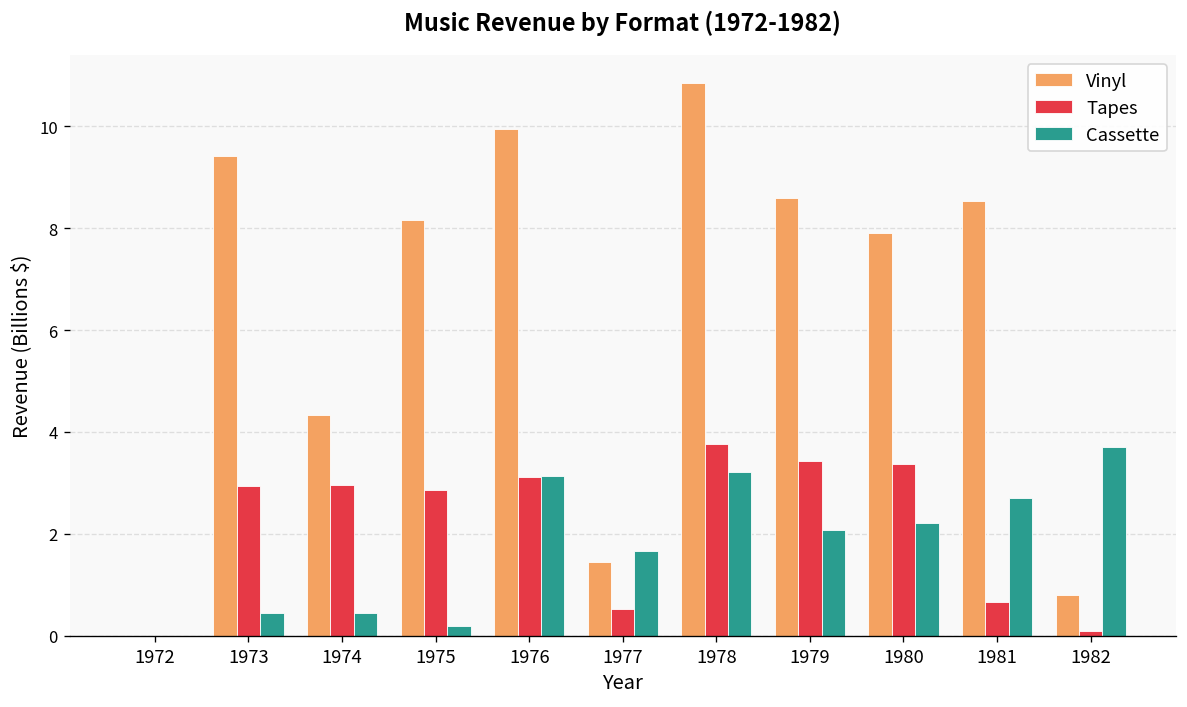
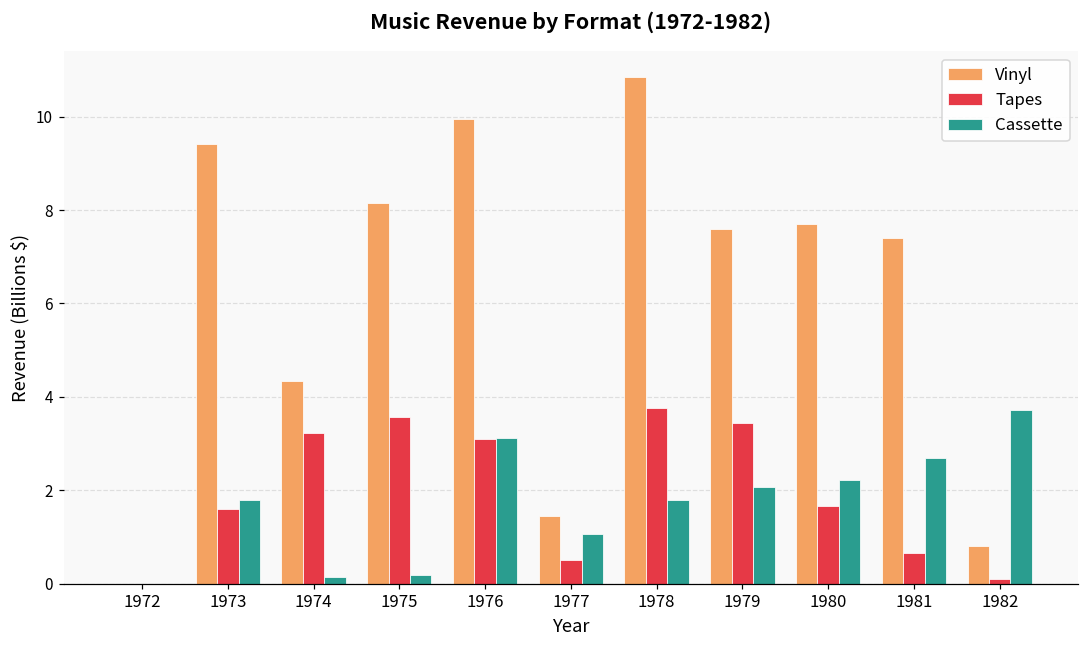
  {
    "Vinyl": {
      "1972": 0.0,
      "1973": 9.4,
      "1974": 4.3,
      "1975": 8.2,
      "1976": 9.9,
      "1977": 1.4,
      "1978": 10.9,
-     "1979": 8.6,
-     "1980": 7.9,
-     "1981": 8.5,
+     "1979": 7.6,
+     "1980": 7.7,
+     "1981": 7.4,
      "1982": 0.8
    },
    "Tapes": {
      "1972": 0.0,
-     "1973": 2.9,
-     "1974": 3.0,
-     "1975": 2.9,
+     "1973": 1.6,
+     "1974": 3.2,
+     "1975": 3.6,
      "1976": 3.1,
      "1977": 0.5,
      "1978": 3.8,
      "1979": 3.4,
-     "1980": 3.4,
+     "1980": 1.7,
      "1981": 0.7,
      "1982": 0.1
    },
    "Cassette": {
      "1972": 0.0,
-     "1973": 0.4,
-     "1974": 0.5,
+     "1973": 1.8,
+     "1974": 0.1,
      "1975": 0.2,
      "1976": 3.1,
-     "1977": 1.7,
-     "1978": 3.2,
+     "1977": 1.1,
+     "1978": 1.8,
      "1979": 2.1,
      "1980": 2.2,
      "1981": 2.7,
      "1982": 3.7
    }
  }
